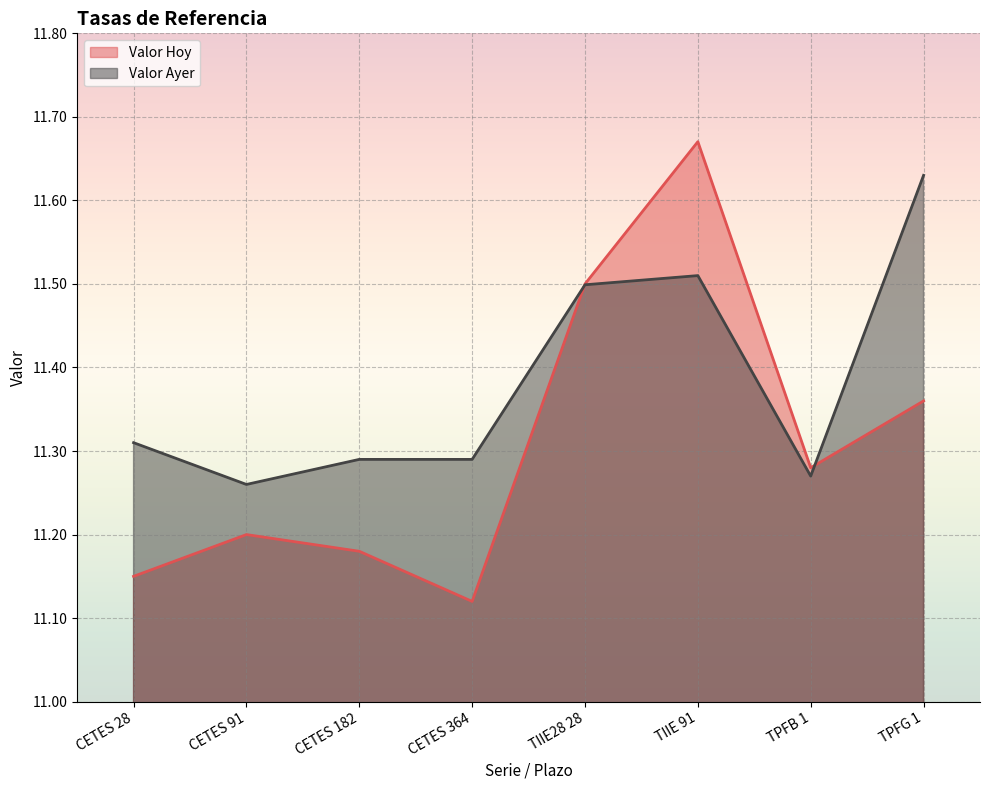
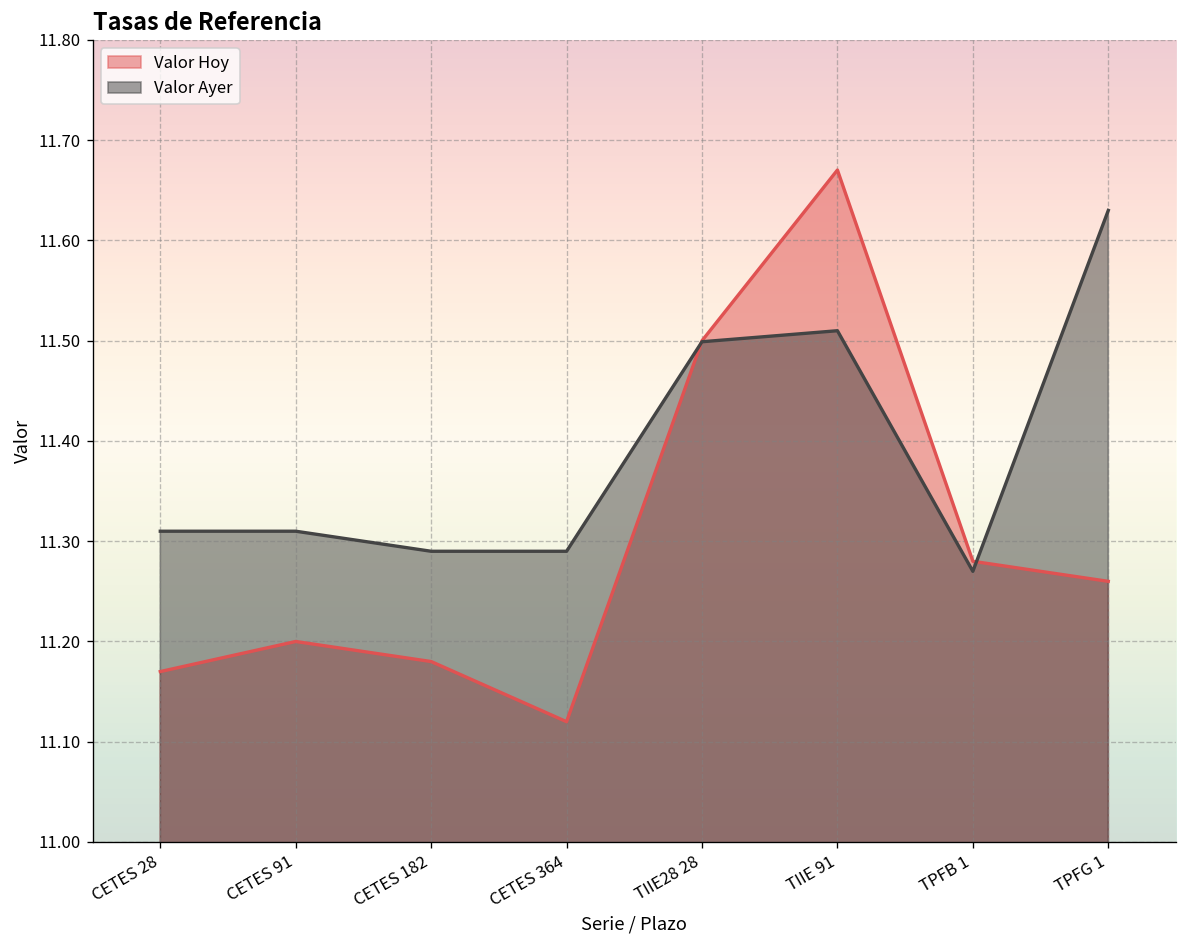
  {
    "Valor Hoy": {
-     "CETES 28": 11.15,
+     "CETES 28": 11.17,
      "CETES 91": 11.20,
      "CETES 182": 11.18,
      "CETES 364": 11.12,
      "TIIE 91": 11.67,
      "TPFB 1": 11.28,
-     "TPFG 1": 11.36
+     "TPFG 1": 11.26
    },
    "Valor Ayer": {
      "CETES 28": 11.31,
-     "CETES 91": 11.26,
+     "CETES 91": 11.31,
      "CETES 182": 11.29,
      "CETES 364": 11.29,
      "TIIE 91": 11.51,
      "TPFB 1": 11.27,
      "TPFG 1": 11.63
    }
  }
